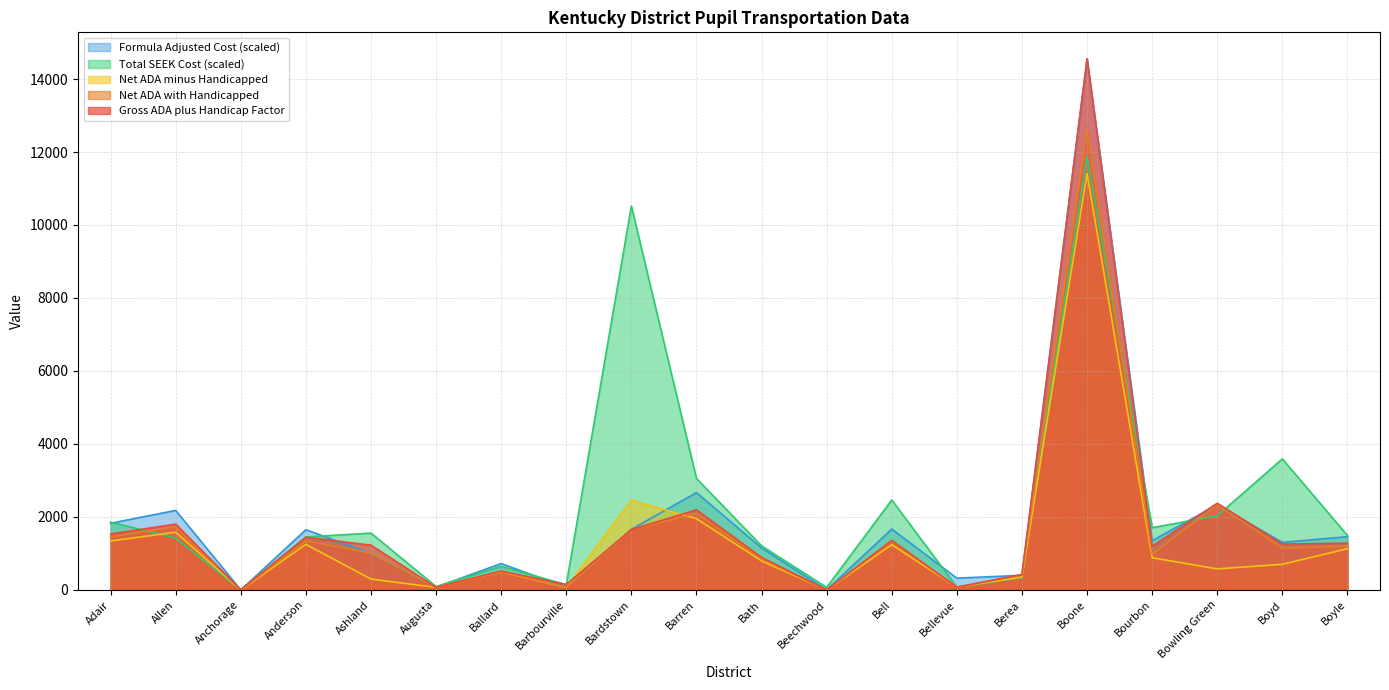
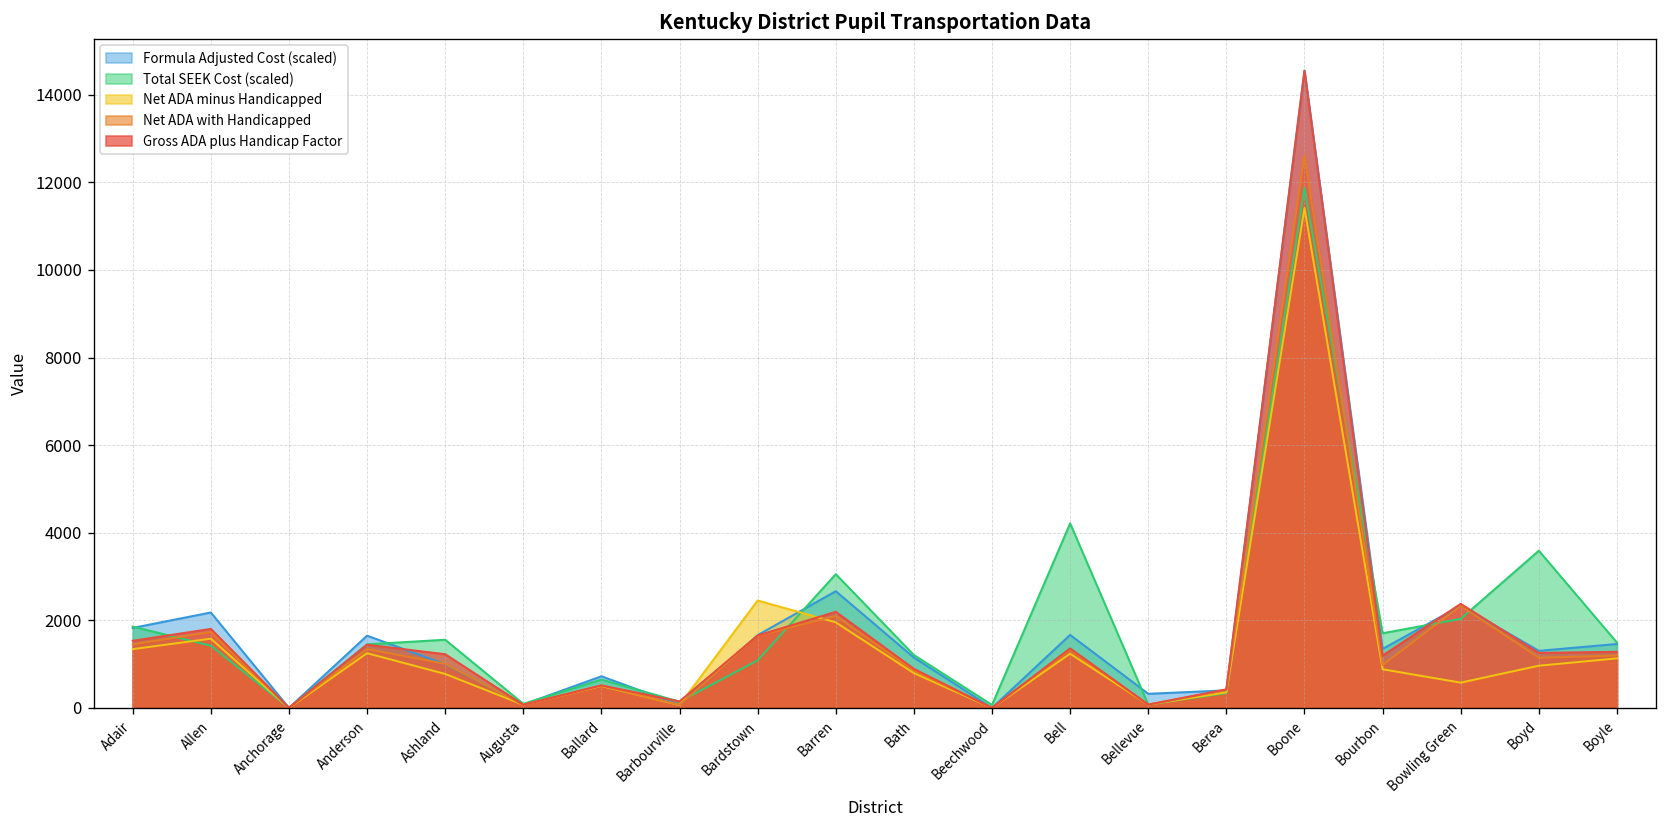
  {
    "Formula Adjusted Cost (scaled)": {
      "Allen": 2200,
      "Anderson": 1600,
      "Ballard": 700,
      "Barren": 2700,
      "Bell": 1700,
      "Bellevue": 300,
      "Bourbon": 1300
    },
    "Total SEEK Cost (scaled)": {
      "Allen": 1400,
      "Ashland": 1600,
      "Ballard": 600,
-     "Bardstown": 10500,
+     "Bardstown": 1100,
      "Barren": 3100,
-     "Bell": 2500,
+     "Bell": 4200,
      "Boone": 11900,
      "Bourbon": 1700,
      "Bowling Green": 2000,
      "Boyd": 3600
    },
    "Net ADA minus Handicapped": {
      "Adair": 1300,
      "Allen": 1600,
      "Anderson": 1200,
-     "Ashland": 300,
+     "Ashland": 800,
      "Bardstown": 2500,
      "Barren": 2000,
      "Bell": 1200,
      "Boone": 11400,
      "Bourbon": 900,
      "Bowling Green": 600,
-     "Boyd": 700
+     "Boyd": 1000
    }
  }
